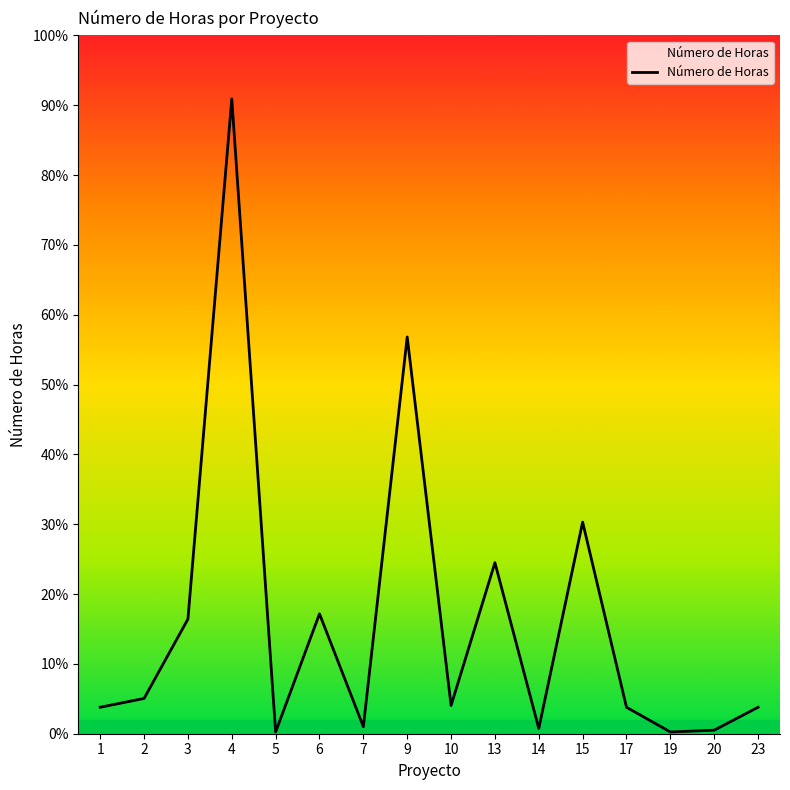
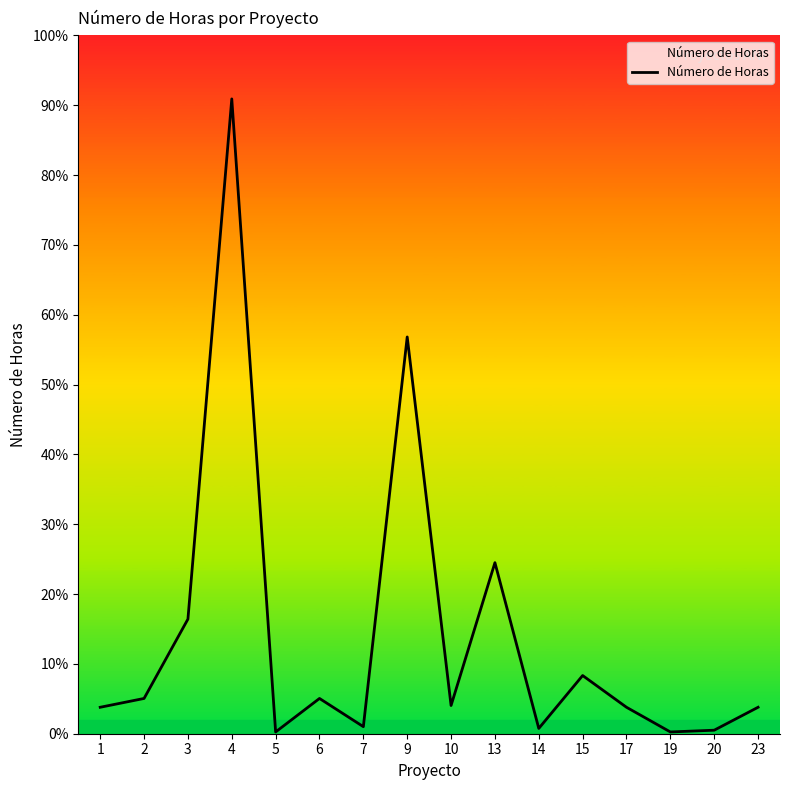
  {
    "1": "4%",
    "2": "5%",
    "3": "16%",
    "4": "91%",
-   "6": "17%",
+   "6": "5%",
    "9": "57%",
    "10": "4%",
    "13": "24%",
-   "15": "30%",
+   "15": "8%",
    "17": "4%",
    "23": "4%"
  }
